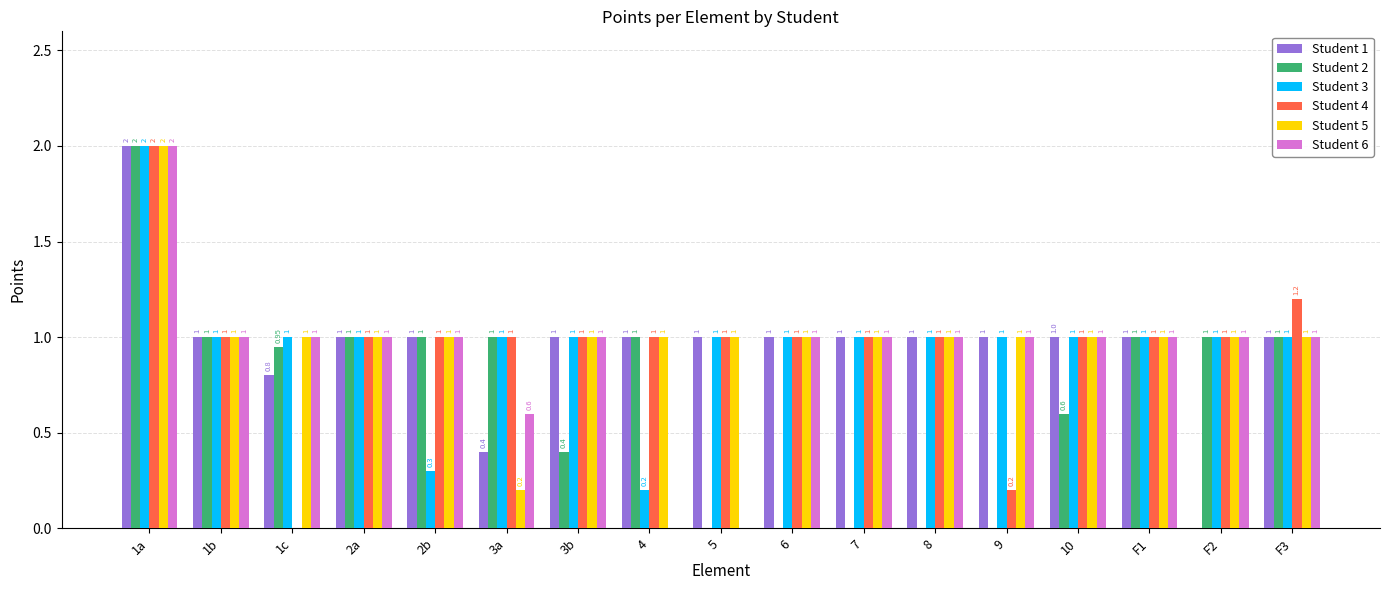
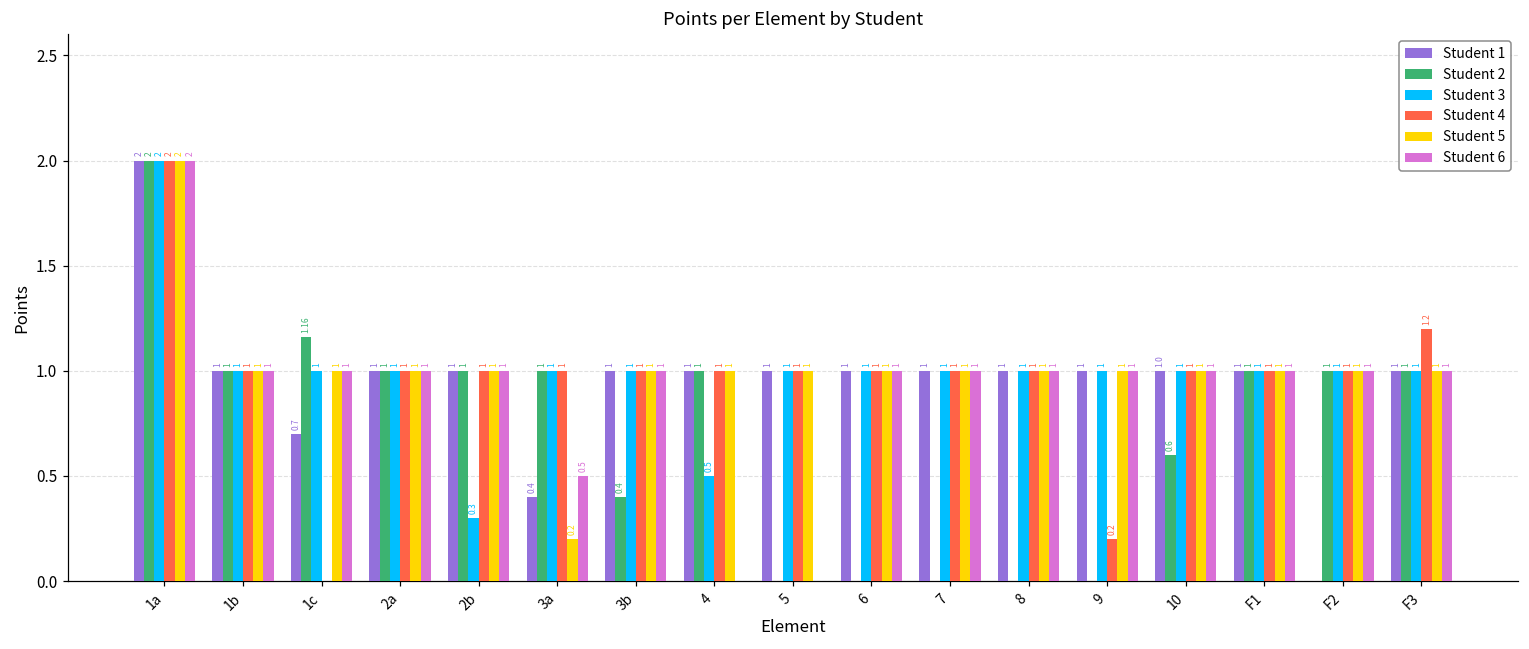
  {
    "Student 1": {
      "1a": 2,
      "1b": 1,
-     "1c": 0.8,
+     "1c": 0.7,
      "2a": 1,
      "2b": 1,
      "3a": 0.4,
      "3b": 1,
      "4": 1,
      "5": 1,
      "6": 1,
      "7": 1,
      "8": 1,
      "9": 1,
      "10": 1.0,
      "F1": 1,
      "F3": 1
    },
    "Student 2": {
      "1a": 2,
      "1b": 1,
-     "1c": 0.95,
+     "1c": 1.16,
      "2a": 1,
      "2b": 1,
      "3a": 1,
      "3b": 0.4,
      "4": 1,
      "10": 0.6,
      "F1": 1,
      "F2": 1,
      "F3": 1
    },
    "Student 3": {
      "1a": 2,
      "1b": 1,
      "1c": 1,
      "2a": 1,
      "2b": 0.3,
      "3a": 1,
      "3b": 1,
-     "4": 0.2,
+     "4": 0.5,
      "5": 1,
      "6": 1,
      "7": 1,
      "8": 1,
      "9": 1,
      "10": 1,
      "F1": 1,
      "F2": 1,
      "F3": 1
    },
    "Student 4": {
      "1a": 2,
      "1b": 1,
      "2a": 1,
      "2b": 1,
      "3a": 1,
      "3b": 1,
      "4": 1,
      "5": 1,
      "6": 1,
      "7": 1,
      "8": 1,
      "9": 0.2,
      "10": 1,
      "F1": 1,
      "F2": 1,
      "F3": 1.2
    },
    "Student 5": {
      "1a": 2,
      "1b": 1,
      "1c": 1,
      "2a": 1,
      "2b": 1,
      "3a": 0.2,
      "3b": 1,
      "4": 1,
      "5": 1,
      "6": 1,
      "7": 1,
      "8": 1,
      "9": 1,
      "10": 1,
      "F1": 1,
      "F2": 1,
      "F3": 1
    },
    "Student 6": {
      "1a": 2,
      "1b": 1,
      "1c": 1,
      "2a": 1,
      "2b": 1,
-     "3a": 0.6,
+     "3a": 0.5,
      "3b": 1,
      "6": 1,
      "7": 1,
      "8": 1,
      "9": 1,
      "10": 1,
      "F1": 1,
      "F2": 1,
      "F3": 1
    }
  }
